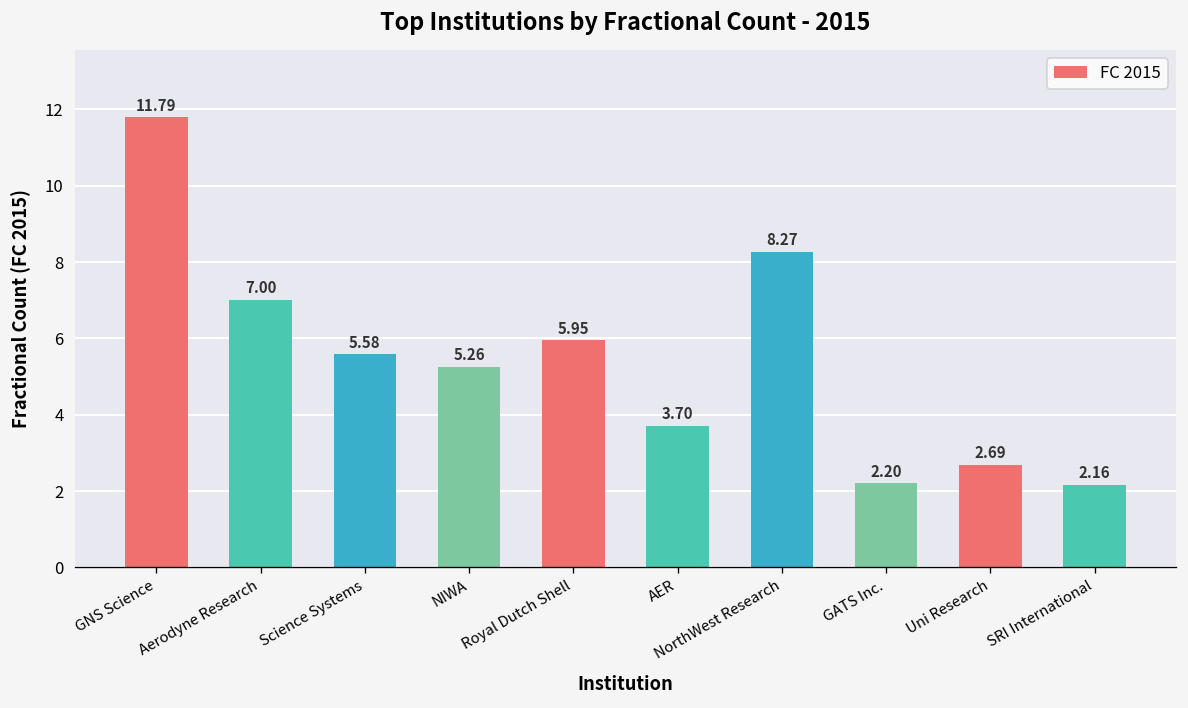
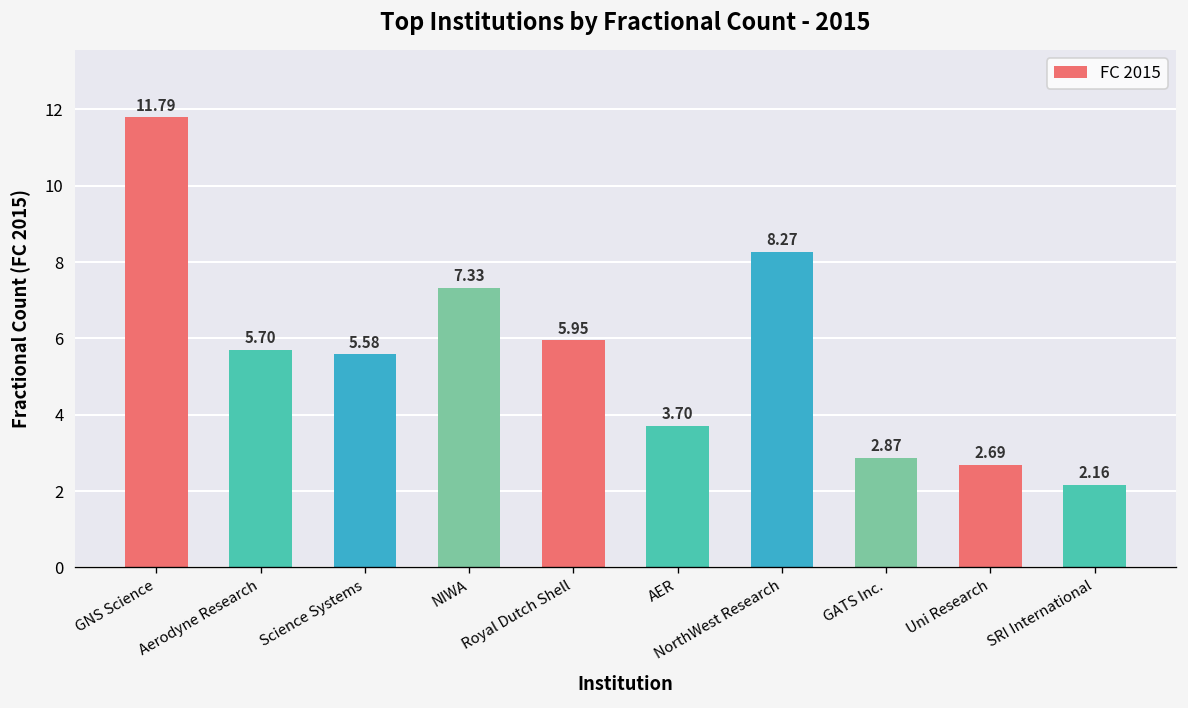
  {
    "GNS Science": 11.79,
-   "Aerodyne Research": 7.00,
+   "Aerodyne Research": 5.70,
    "Science Systems": 5.58,
-   "NIWA": 5.26,
+   "NIWA": 7.33,
    "Royal Dutch Shell": 5.95,
    "AER": 3.70,
    "NorthWest Research": 8.27,
-   "GATS Inc.": 2.20,
+   "GATS Inc.": 2.87,
    "Uni Research": 2.69,
    "SRI International": 2.16
  }
